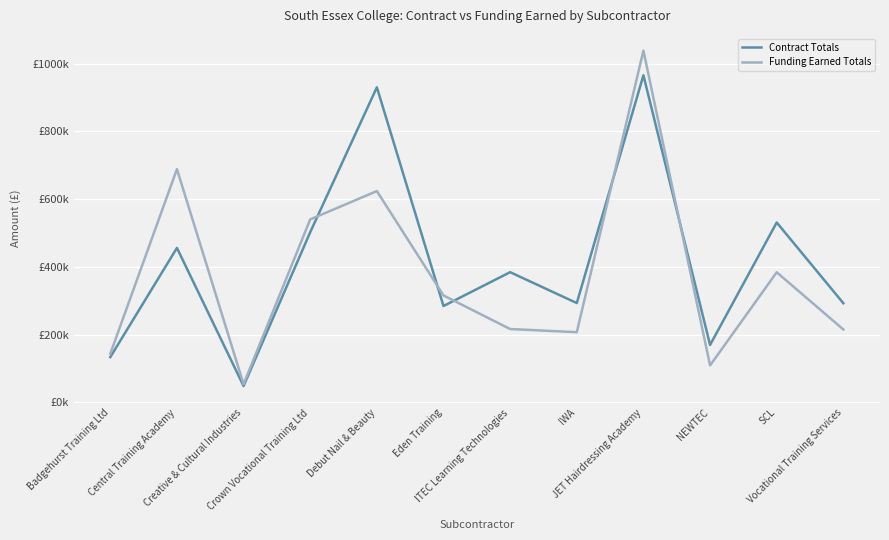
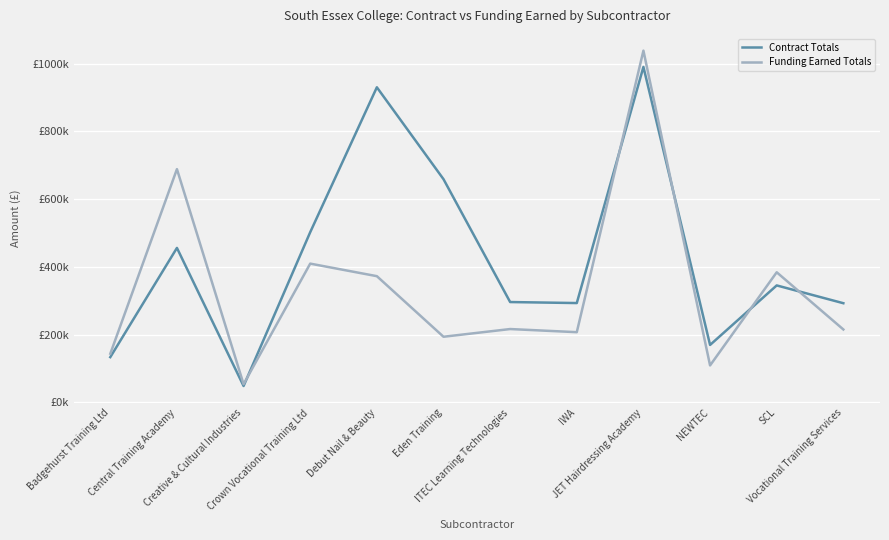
  {
    "Contract Totals": {
      "Badgehurst Training Ltd": "£130000",
      "Central Training Academy": "£460000",
      "Crown Vocational Training Ltd": "£500000",
      "Debut Nail & Beauty": "£930000",
-     "Eden Training": "£280000",
-     "ITEC Learning Technologies": "£380000",
+     "Eden Training": "£660000",
+     "ITEC Learning Technologies": "£300000",
      "IWA": "£290000",
-     "JET Hairdressing Academy": "£970000",
+     "JET Hairdressing Academy": "£990000",
      "NEWTEC": "£170000",
-     "SCL": "£530000",
+     "SCL": "£350000",
      "Vocational Training Services": "£290000"
    },
    "Funding Earned Totals": {
      "Badgehurst Training Ltd": "£140000",
      "Central Training Academy": "£690000",
-     "Crown Vocational Training Ltd": "£540000",
-     "Debut Nail & Beauty": "£620000",
-     "Eden Training": "£320000",
+     "Crown Vocational Training Ltd": "£410000",
+     "Debut Nail & Beauty": "£370000",
+     "Eden Training": "£190000",
      "ITEC Learning Technologies": "£220000",
      "IWA": "£210000",
      "JET Hairdressing Academy": "£1040000",
      "NEWTEC": "£110000",
      "SCL": "£380000",
      "Vocational Training Services": "£220000"
    }
  }
